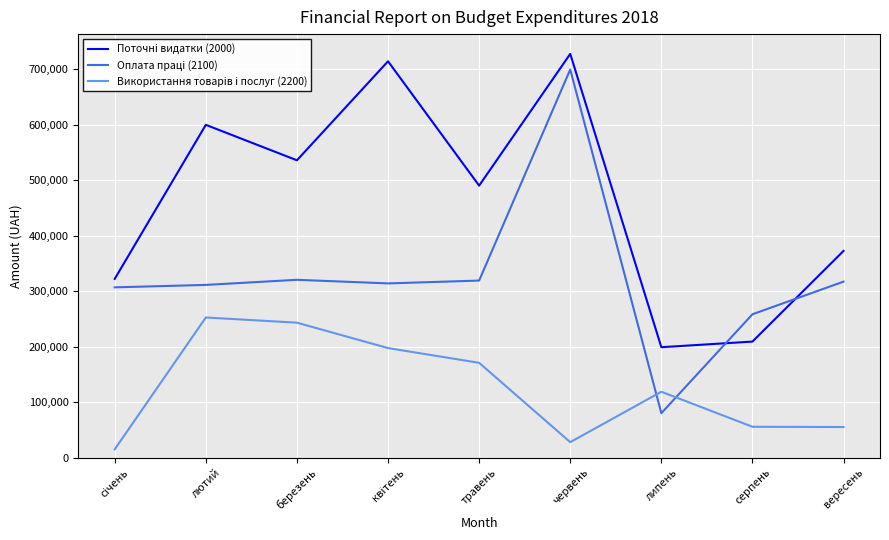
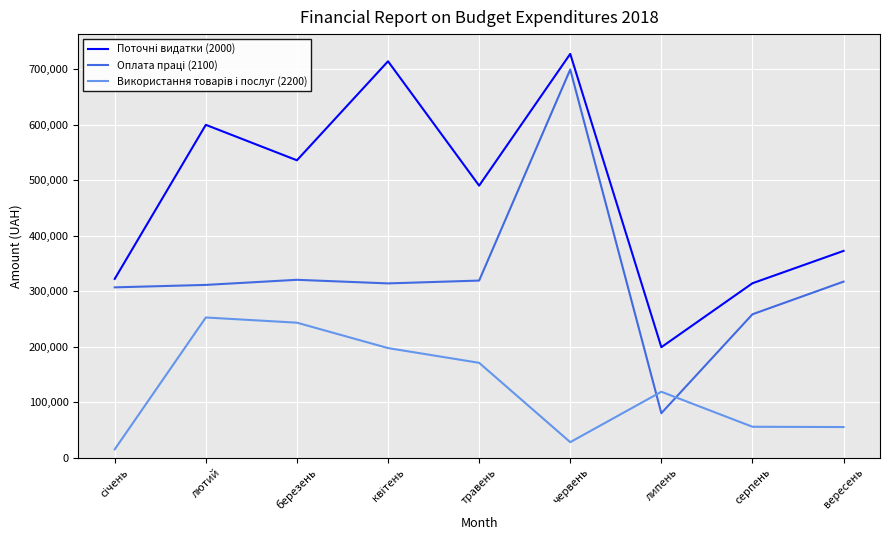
  {
    "Поточні видатки (2000)": {
      "січень": "320,000",
      "лютий": "600,000",
      "березень": "540,000",
      "квітень": "710,000",
      "травень": "490,000",
      "червень": "730,000",
      "липень": "200,000",
-     "серпень": "210,000",
+     "серпень": "310,000",
      "вересень": "370,000"
    }
  }
